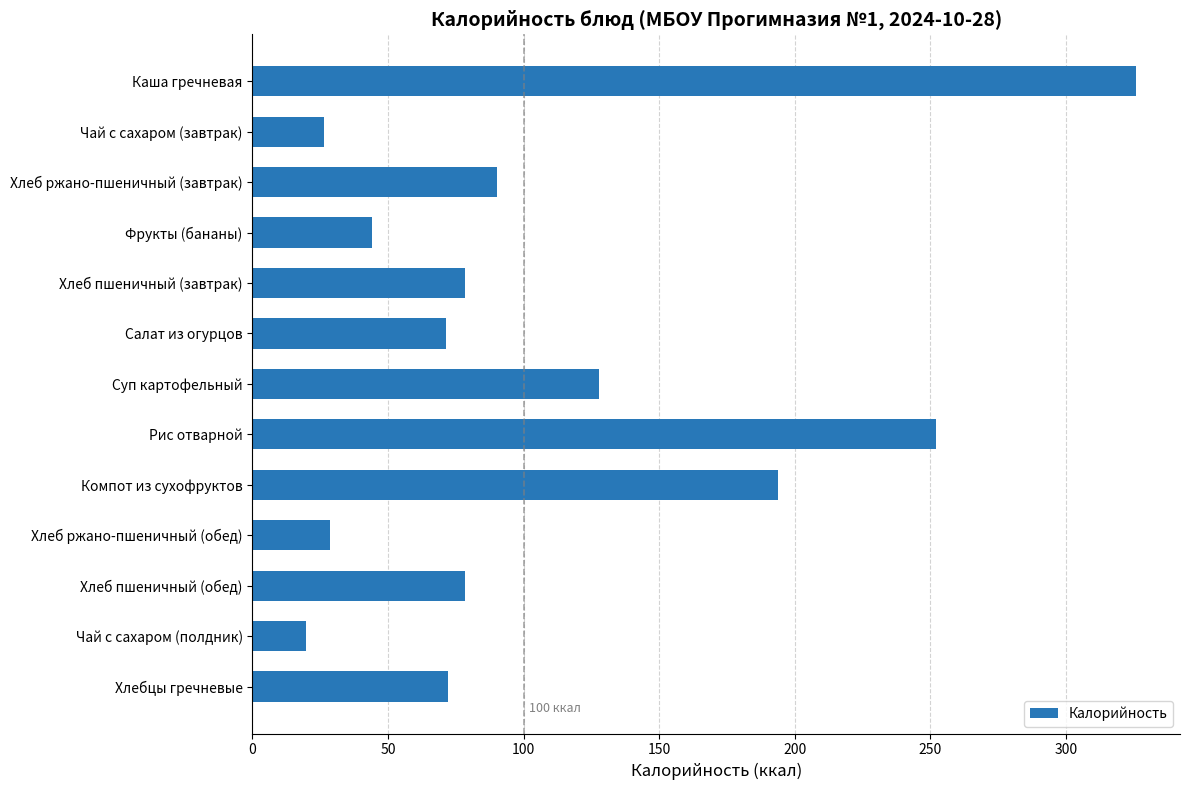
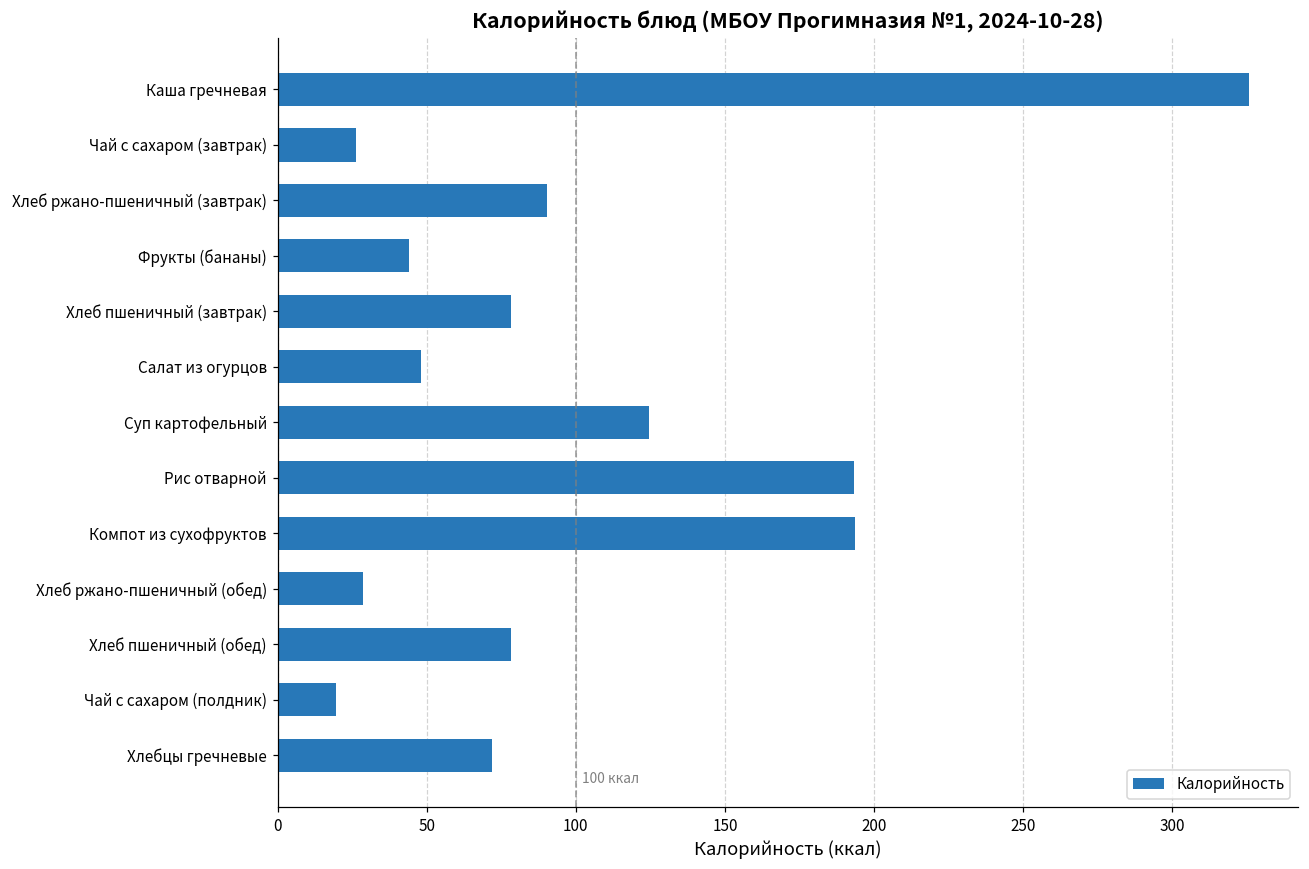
  {
    "Каша гречневая": 326,
    "Чай с сахаром (завтрак)": 26,
    "Хлеб ржано-пшеничный (завтрак)": 90,
    "Фрукты (бананы)": 44,
    "Хлеб пшеничный (завтрак)": 78,
-   "Салат из огурцов": 71,
-   "Суп картофельный": 128,
-   "Рис отварной": 252,
+   "Салат из огурцов": 48,
+   "Суп картофельный": 125,
+   "Рис отварной": 193,
    "Компот из сухофруктов": 194,
    "Хлеб ржано-пшеничный (обед)": 29,
    "Хлеб пшеничный (обед)": 78,
    "Чай с сахаром (полдник)": 20,
    "Хлебцы гречневые": 72
  }
